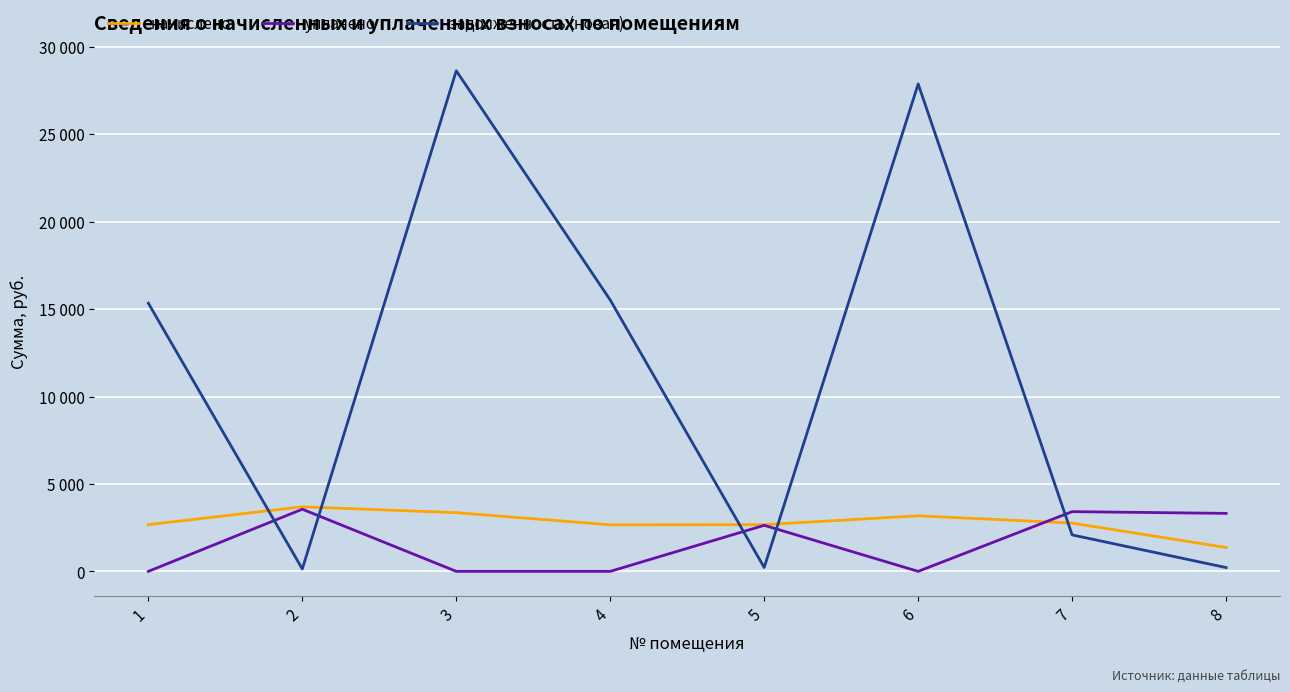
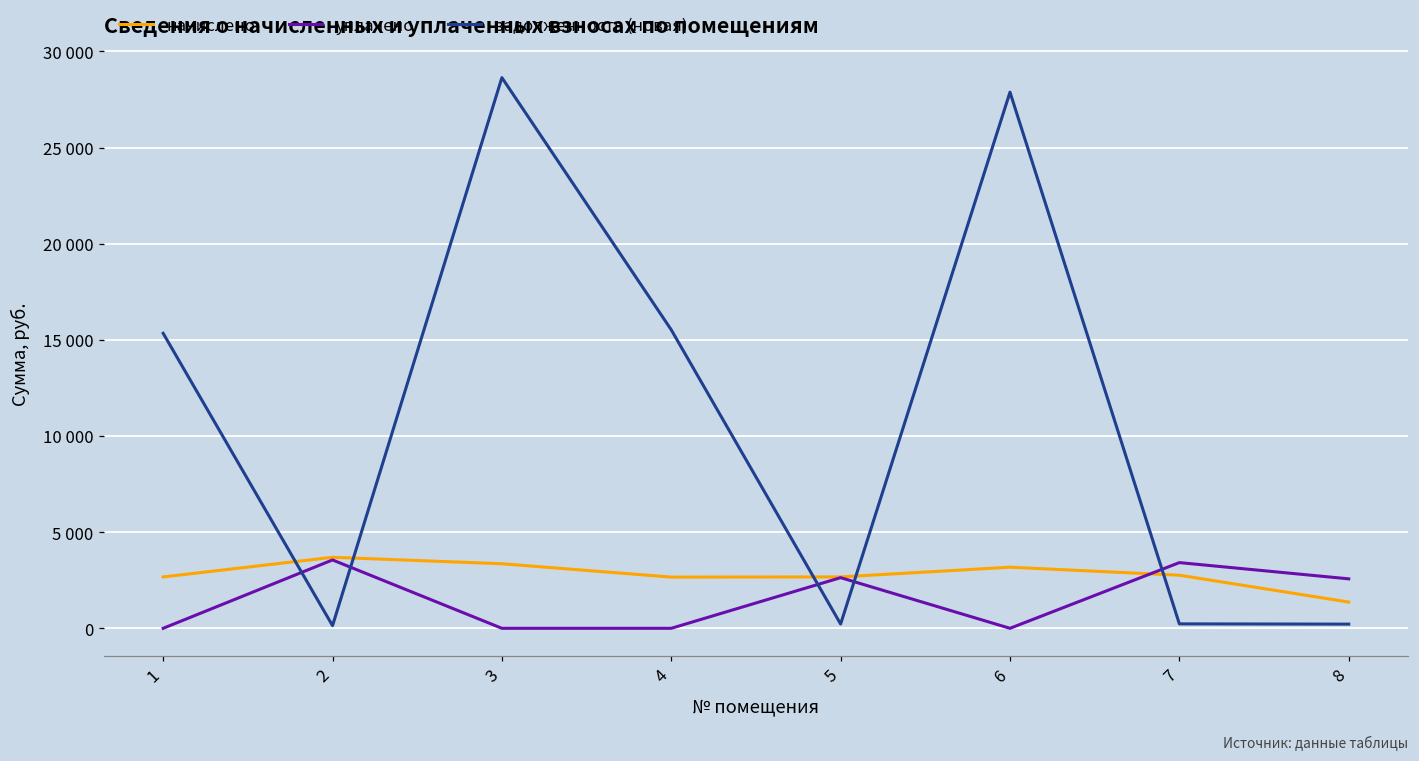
  {
    "начислено": {
      "1": 2700,
      "3": 3400,
      "4": 2700,
      "6": 3200,
      "7": 2800,
      "8": 1400
    },
    "уплачено": {
      "1": 0,
      "3": 0,
      "4": 0,
      "6": 0,
      "7": 3400,
-     "8": 3300
+     "8": 2600
    },
    "задолженность (новая)": {
      "1": 15300,
      "2": 100,
      "3": 28600,
      "4": 15500,
      "5": 200,
      "6": 27900,
-     "7": 2100,
+     "7": 200,
      "8": 200
    }
  }
